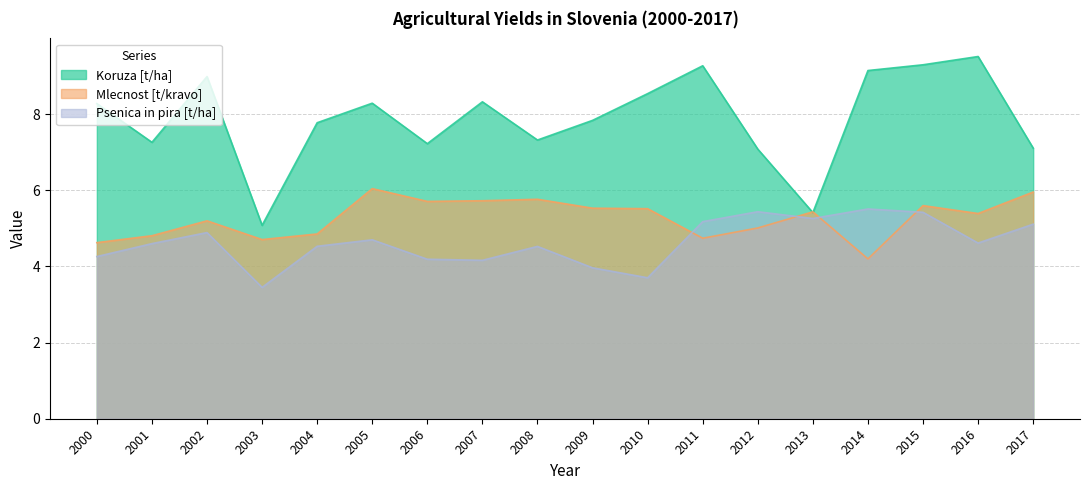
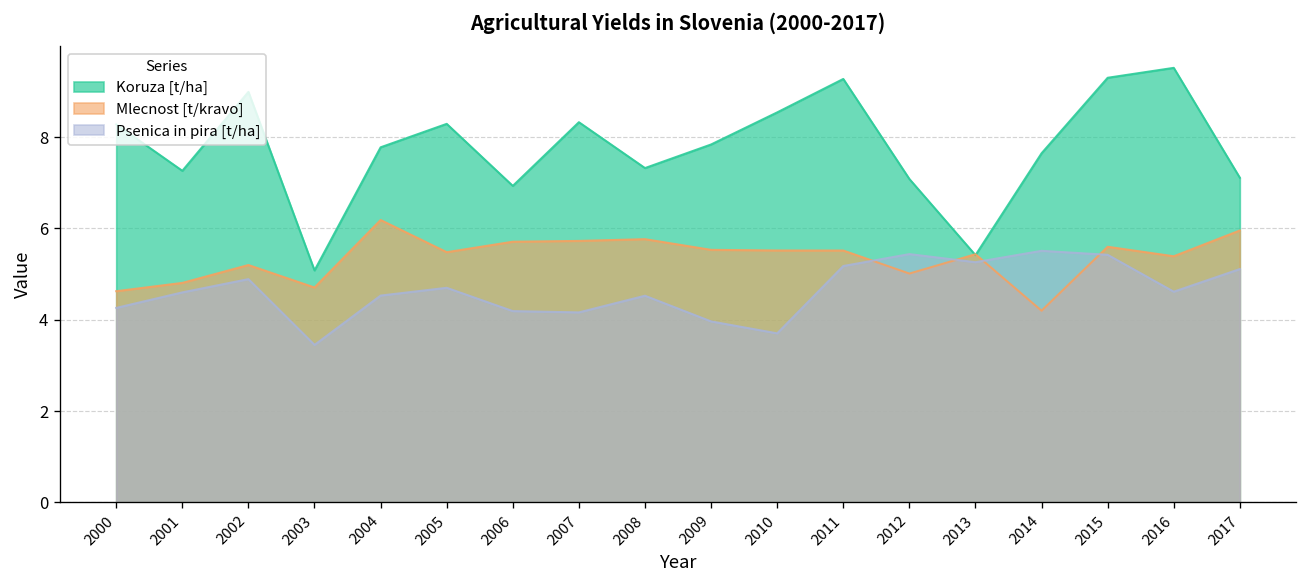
  {
    "Koruza [t/ha]": {
      "2001": 7.3,
      "2003": 5.1,
      "2004": 7.8,
      "2005": 8.3,
-     "2006": 7.2,
+     "2006": 6.9,
      "2007": 8.3,
      "2008": 7.3,
      "2009": 7.8,
      "2010": 8.5,
      "2011": 9.3,
      "2012": 7.1,
-     "2014": 9.1,
+     "2014": 7.6,
      "2015": 9.3,
      "2016": 9.5,
      "2017": 7.1
    },
    "Mlecnost [t/kravo]": {
      "2000": 4.6,
      "2001": 4.8,
      "2002": 5.2,
      "2003": 4.7,
-     "2004": 4.9,
-     "2005": 6.0,
+     "2004": 6.2,
+     "2005": 5.5,
      "2006": 5.7,
      "2007": 5.7,
      "2008": 5.8,
      "2009": 5.5,
      "2010": 5.5,
-     "2011": 4.7,
+     "2011": 5.5,
      "2012": 5.0,
      "2014": 4.2,
      "2015": 5.6,
      "2016": 5.4,
      "2017": 6.0
    },
    "Psenica in pira [t/ha]": {
      "2000": 4.3,
      "2001": 4.6,
      "2002": 4.9,
      "2003": 3.5,
      "2004": 4.5,
      "2005": 4.7,
      "2006": 4.2,
      "2007": 4.2,
      "2008": 4.5,
      "2009": 4.0,
      "2010": 3.7,
      "2011": 5.2,
      "2012": 5.4,
      "2013": 5.3,
      "2014": 5.5,
      "2015": 5.4,
      "2016": 4.6,
      "2017": 5.1
    }
  }
